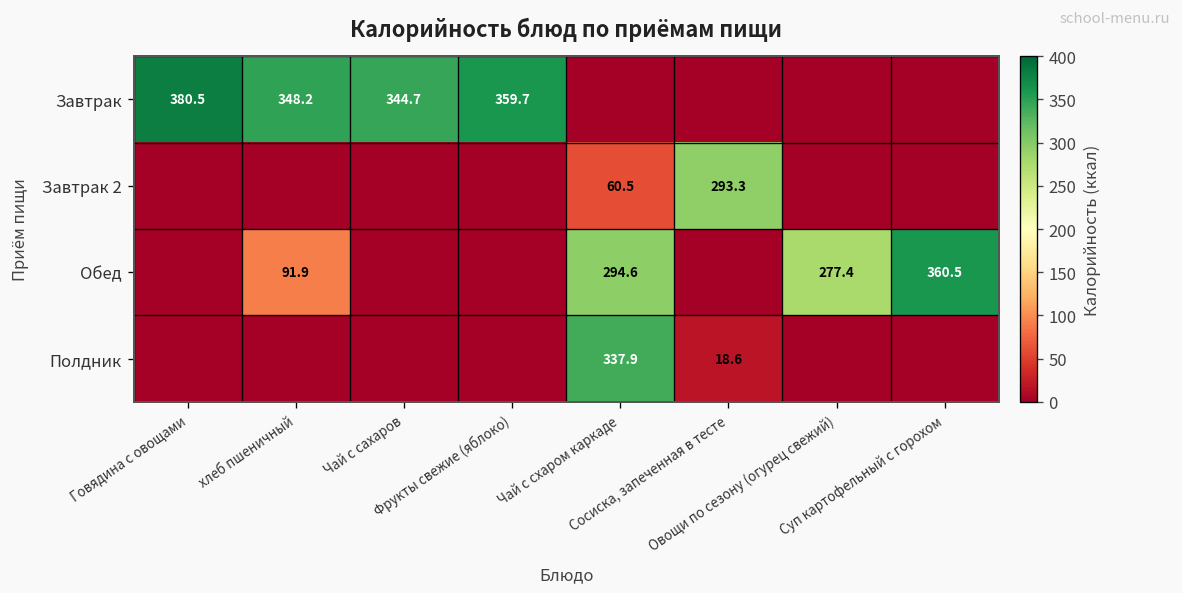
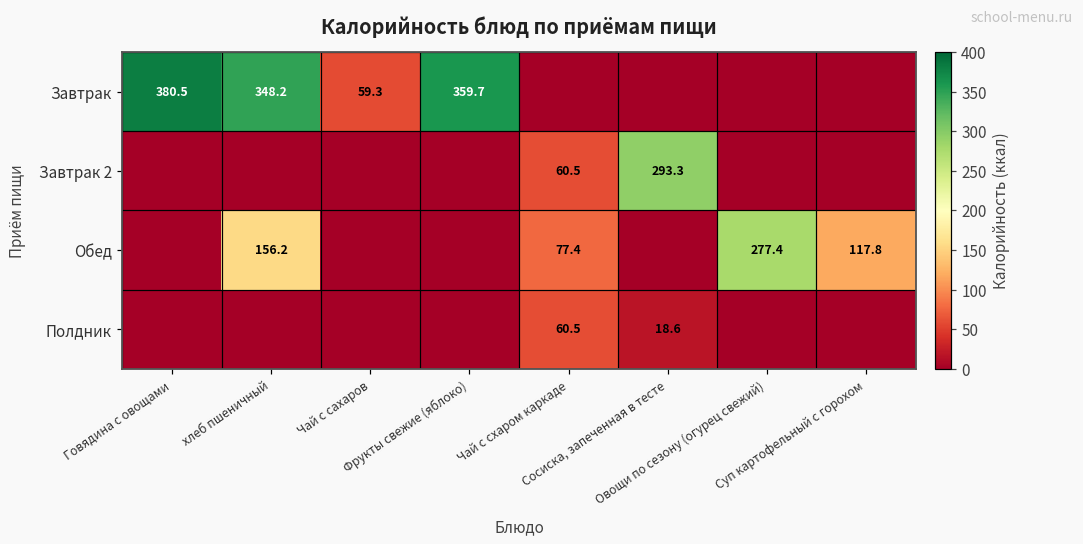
  {
    "Завтрак": {
      "Говядина с овощами": 380.5,
      "хлеб пшеничный": 348.2,
-     "Чай с сахаров": 344.7,
+     "Чай с сахаров": 59.3,
      "Фрукты свежие (яблоко)": 359.7
    },
    "Завтрак 2": {
      "Чай с схаром каркаде": 60.5,
      "Сосиска, запеченная в тесте": 293.3
    },
    "Обед": {
-     "хлеб пшеничный": 91.9,
-     "Чай с схаром каркаде": 294.6,
+     "хлеб пшеничный": 156.2,
+     "Чай с схаром каркаде": 77.4,
      "Овощи по сезону (огурец свежий)": 277.4,
-     "Суп картофельный с горохом": 360.5
+     "Суп картофельный с горохом": 117.8
    },
    "Полдник": {
-     "Чай с схаром каркаде": 337.9,
+     "Чай с схаром каркаде": 60.5,
      "Сосиска, запеченная в тесте": 18.6
    }
  }
